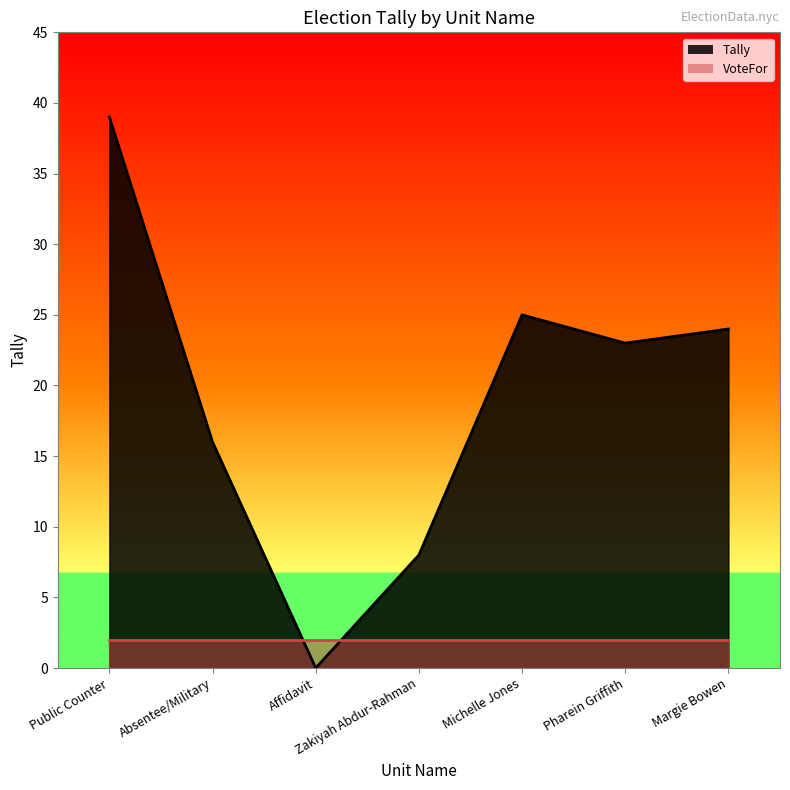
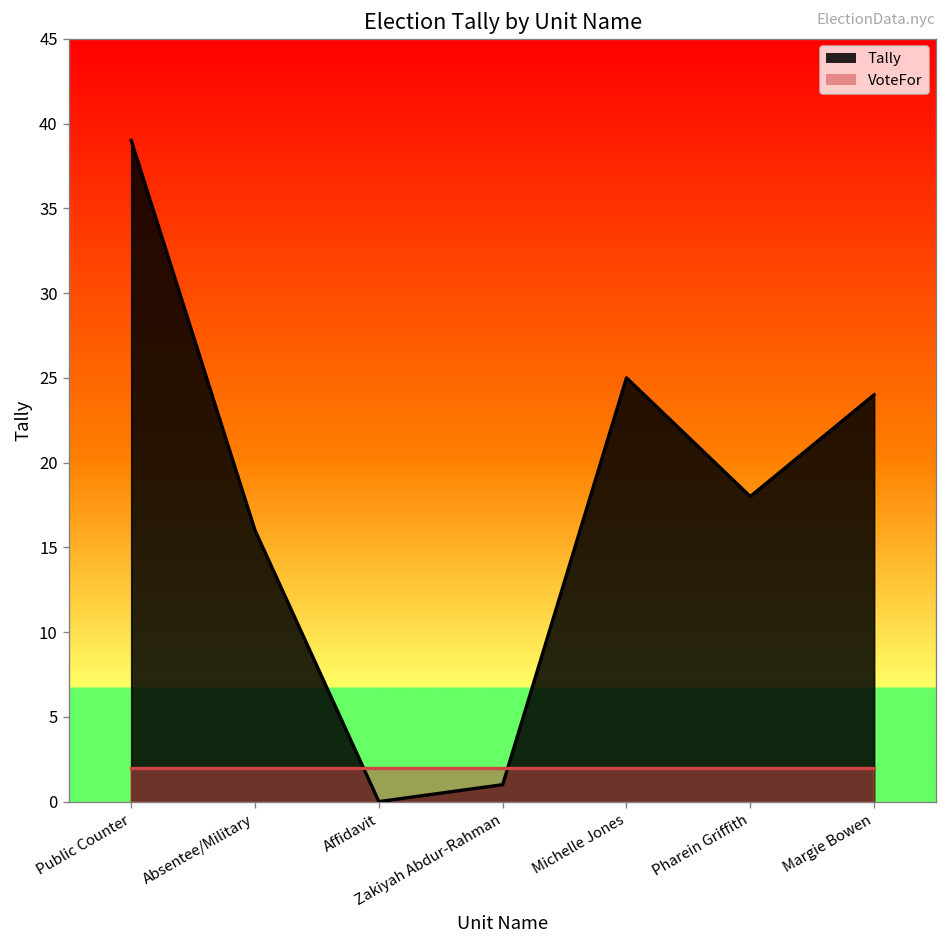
  {
    "Tally": {
      "Public Counter": 39,
      "Absentee/Military": 16,
      "Affidavit": 0,
-     "Zakiyah Abdur-Rahman": 8,
+     "Zakiyah Abdur-Rahman": 1,
      "Michelle Jones": 25,
-     "Pharein Griffith": 23,
+     "Pharein Griffith": 18,
      "Margie Bowen": 24
    },
    "VoteFor": {
      "Public Counter": 2,
      "Absentee/Military": 2,
      "Affidavit": 2,
      "Zakiyah Abdur-Rahman": 2,
      "Michelle Jones": 2,
      "Pharein Griffith": 2,
      "Margie Bowen": 2
    }
  }
